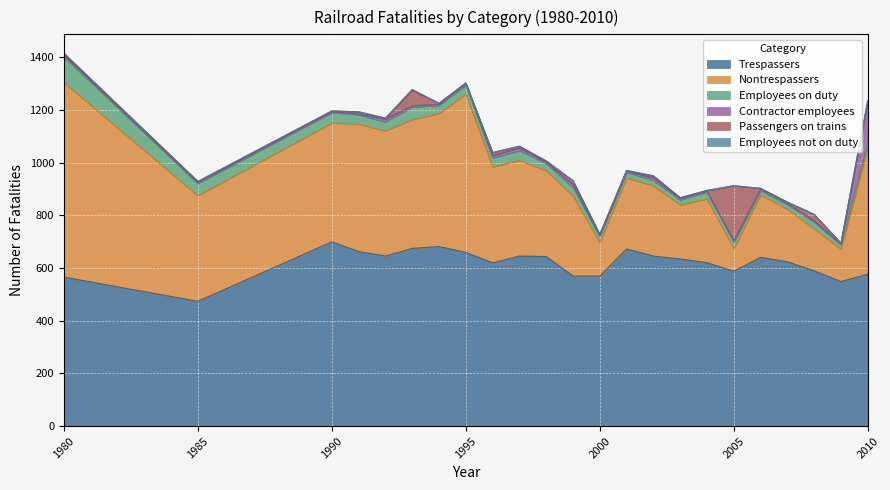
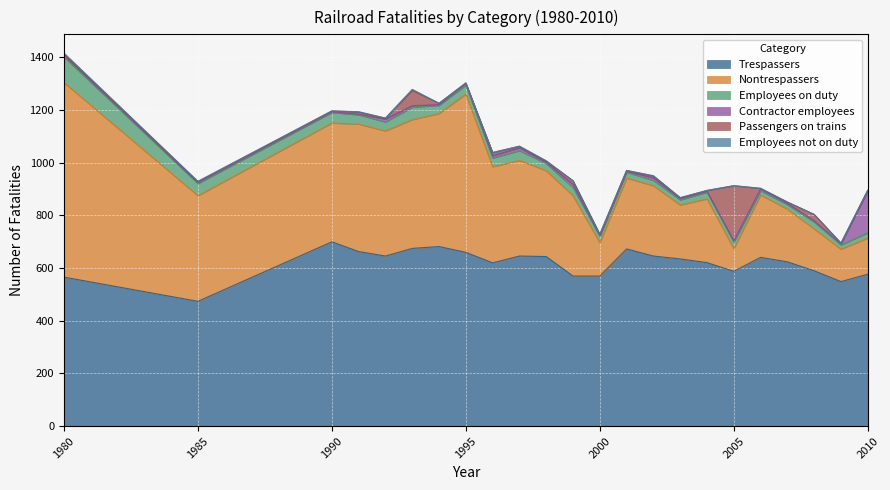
  {
    "Nontrespassers": {
      "1980": 740,
      "1985": 400,
      "1990": 450,
      "1995": 600,
      "2000": 130,
      "2005": 90,
-     "2010": 480
+     "2010": 140
    }
  }
